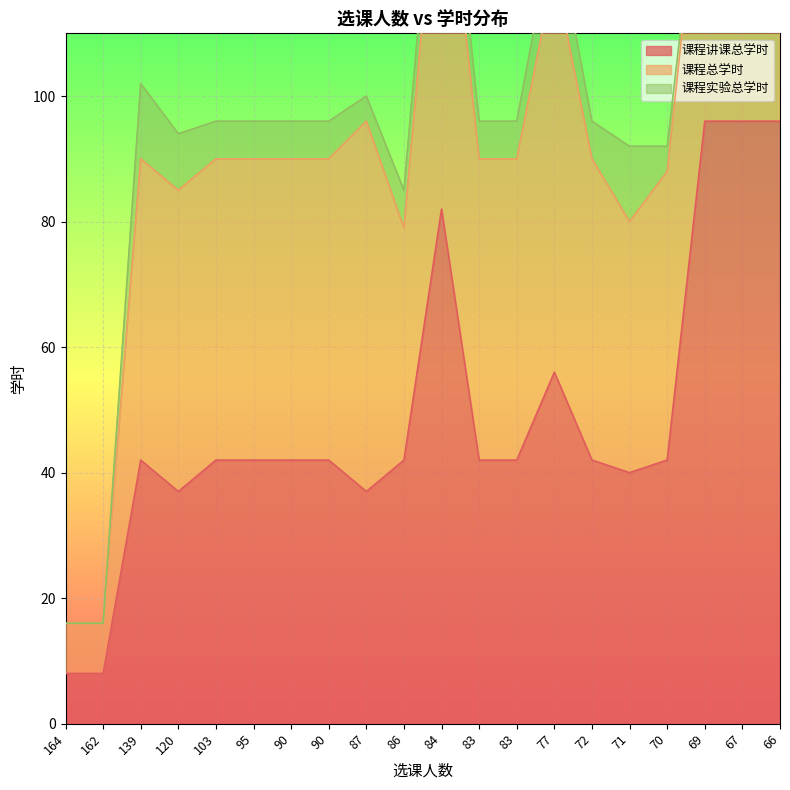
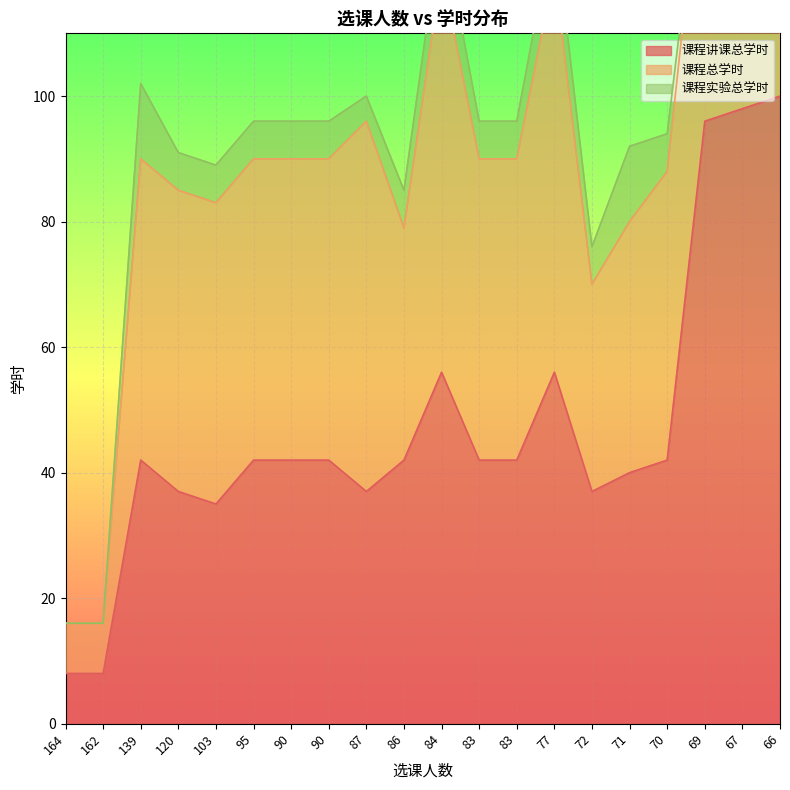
  {
    "课程讲课总学时": {
      "164": 8,
      "162": 8,
      "139": 42,
      "120": 37,
-     "103": 42,
+     "103": 35,
      "95": 42,
      "87": 37,
      "86": 42,
-     "84": 82,
+     "84": 56,
      "77": 56,
-     "72": 42,
+     "72": 37,
      "71": 40,
      "70": 42,
      "69": 96,
-     "67": 96,
-     "66": 96
+     "67": 98,
+     "66": 100
    },
    "课程总学时": {
      "139": 48,
      "120": 48,
      "103": 48,
      "95": 48,
      "87": 59,
      "86": 37,
-     "72": 48,
+     "72": 33,
      "71": 40,
      "70": 46
    },
    "课程实验总学时": {
      "139": 12,
-     "120": 9,
+     "120": 6,
      "103": 6,
      "95": 6,
      "87": 4,
      "86": 6,
      "72": 6,
      "71": 12,
-     "70": 4
+     "70": 6
    }
  }
